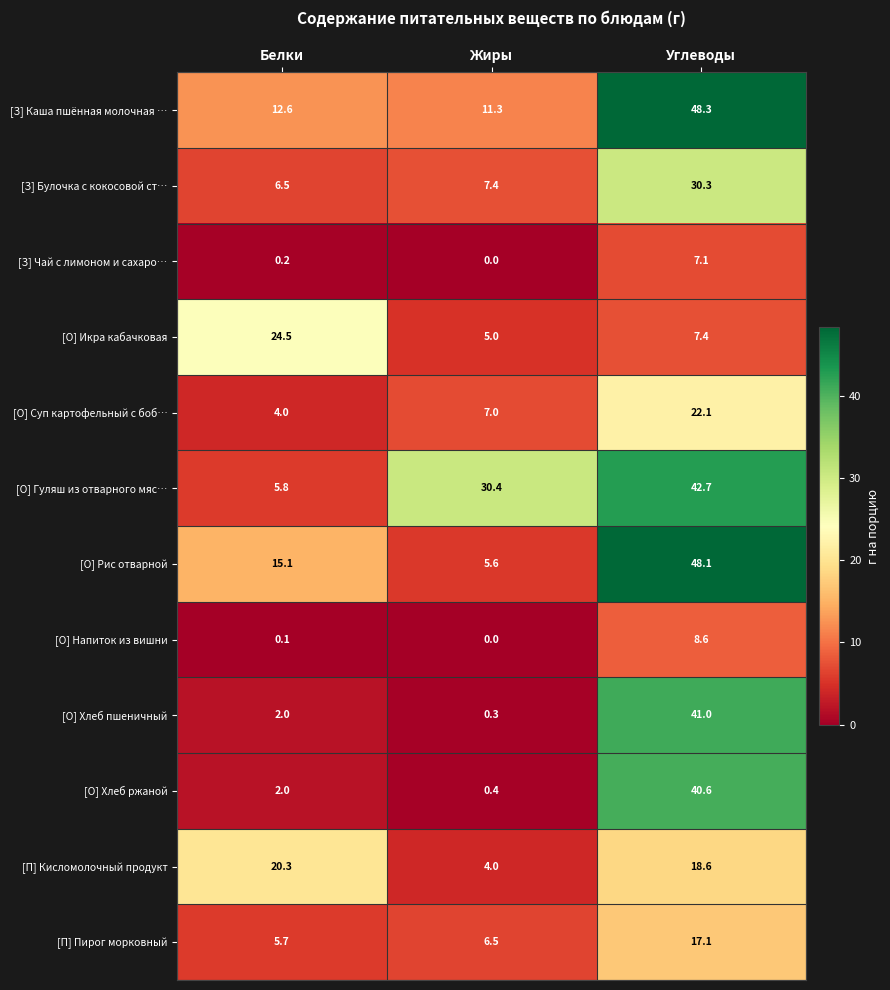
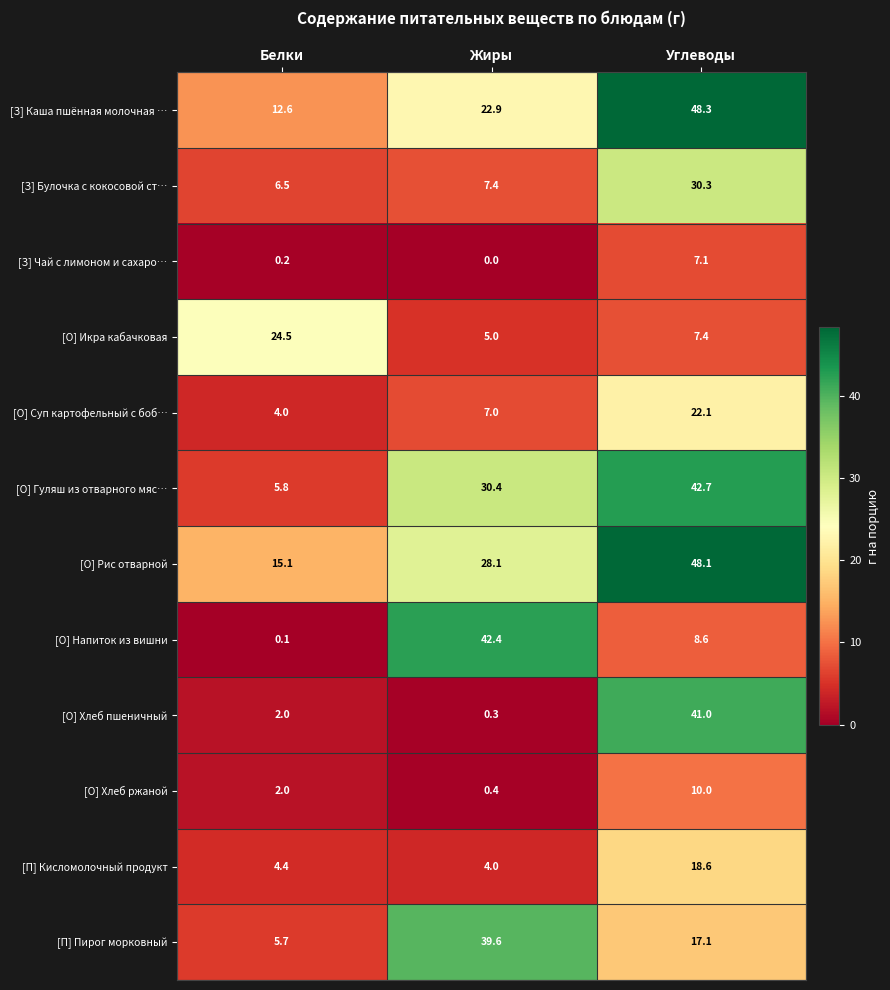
  {
    "[З] Каша пшённая молочная …": {
      "Белки": 12.6,
-     "Жиры": 11.3,
+     "Жиры": 22.9,
      "Углеводы": 48.3
    },
    "[З] Булочка с кокосовой ст…": {
      "Белки": 6.5,
      "Жиры": 7.4,
      "Углеводы": 30.3
    },
    "[З] Чай с лимоном и сахаро…": {
      "Белки": 0.2,
      "Жиры": 0.0,
      "Углеводы": 7.1
    },
    "[О] Икра кабачковая": {
      "Белки": 24.5,
      "Жиры": 5.0,
      "Углеводы": 7.4
    },
    "[О] Суп картофельный с боб…": {
      "Белки": 4.0,
      "Жиры": 7.0,
      "Углеводы": 22.1
    },
    "[О] Гуляш из отварного мяс…": {
      "Белки": 5.8,
      "Жиры": 30.4,
      "Углеводы": 42.7
    },
    "[О] Рис отварной": {
      "Белки": 15.1,
-     "Жиры": 5.6,
+     "Жиры": 28.1,
      "Углеводы": 48.1
    },
    "[О] Напиток из вишни": {
      "Белки": 0.1,
-     "Жиры": 0.0,
+     "Жиры": 42.4,
      "Углеводы": 8.6
    },
    "[О] Хлеб пшеничный": {
      "Белки": 2.0,
      "Жиры": 0.3,
      "Углеводы": 41.0
    },
    "[О] Хлеб ржаной": {
      "Белки": 2.0,
      "Жиры": 0.4,
-     "Углеводы": 40.6
+     "Углеводы": 10.0
    },
    "[П] Кисломолочный продукт": {
-     "Белки": 20.3,
+     "Белки": 4.4,
      "Жиры": 4.0,
      "Углеводы": 18.6
    },
    "[П] Пирог морковный": {
      "Белки": 5.7,
-     "Жиры": 6.5,
+     "Жиры": 39.6,
      "Углеводы": 17.1
    }
  }
